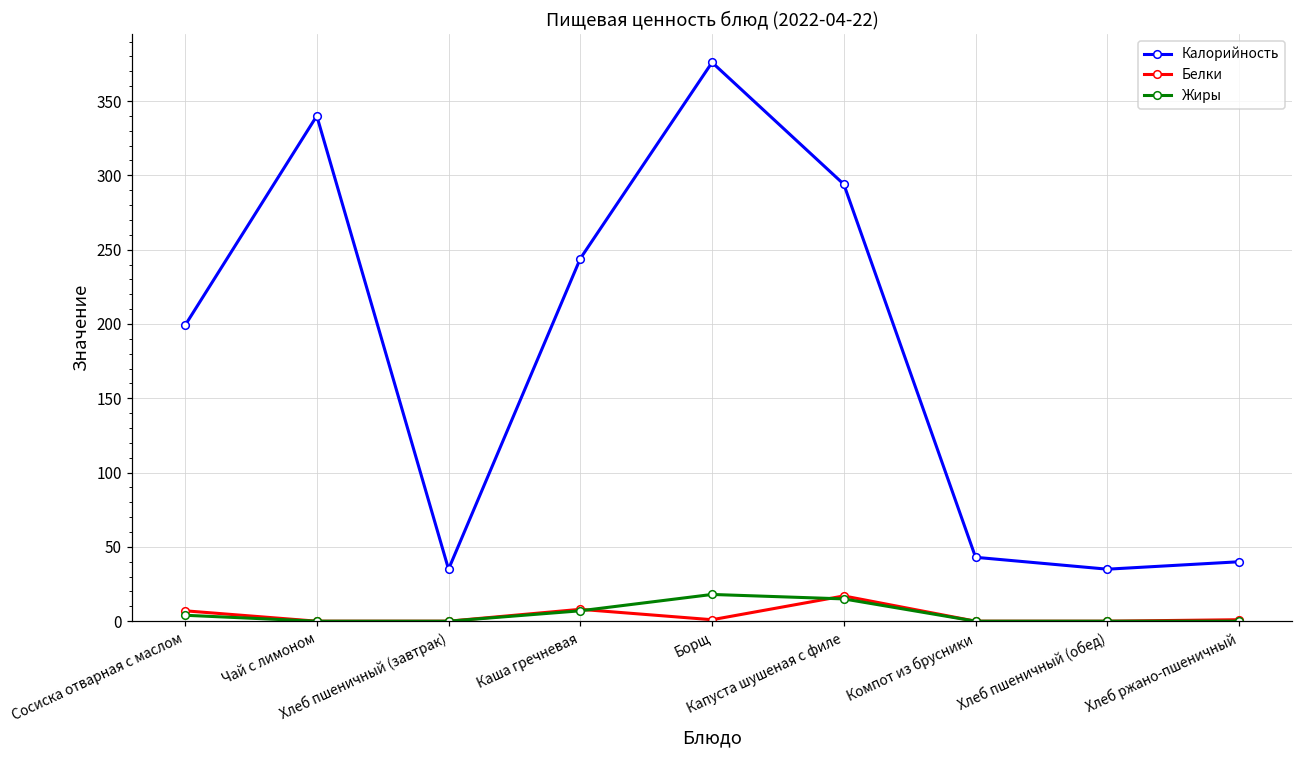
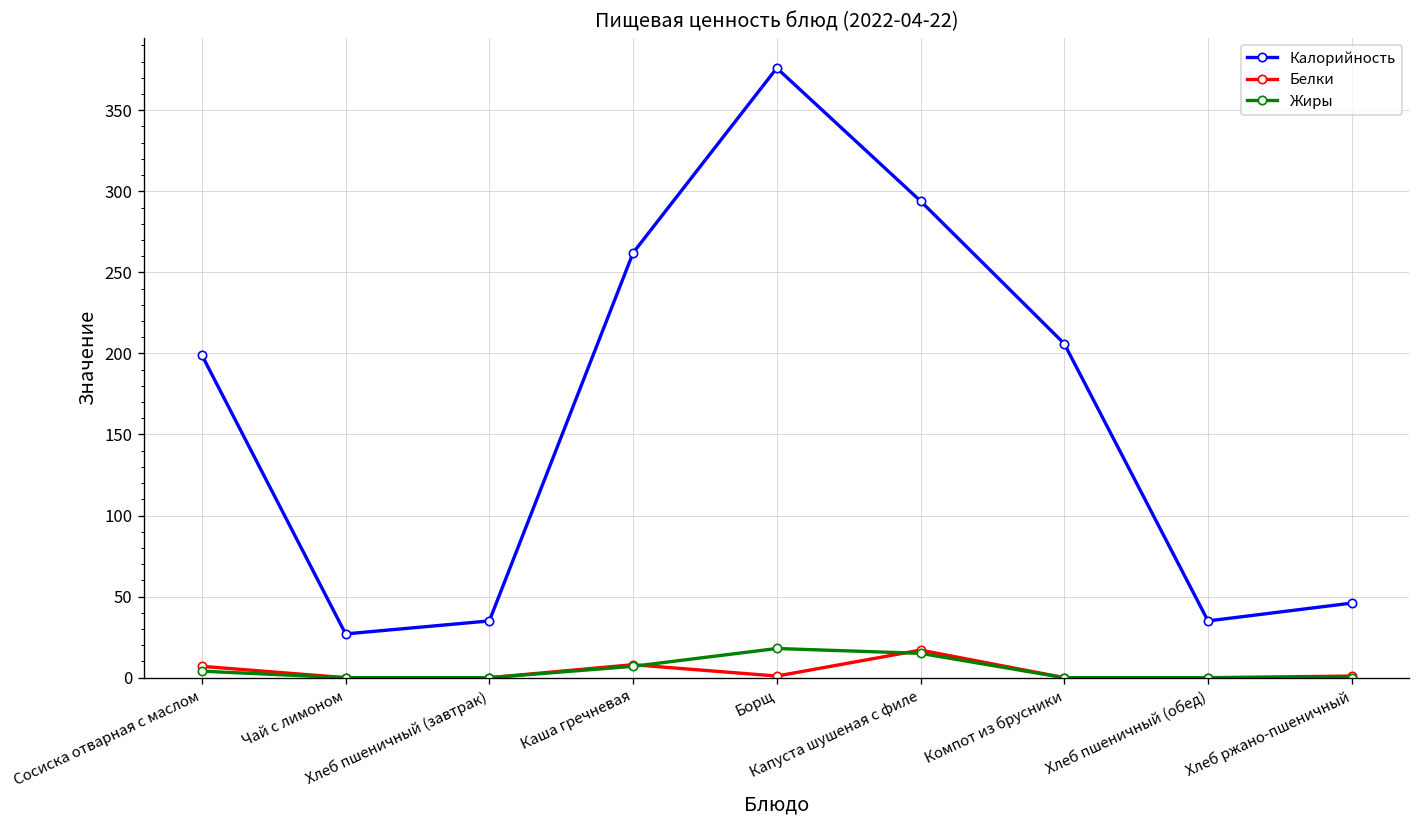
  {
    "Калорийность": {
      "Сосиска отварная с маслом": 199,
-     "Чай с лимоном": 340,
+     "Чай с лимоном": 27,
      "Хлеб пшеничный (завтрак)": 35,
-     "Каша гречневая": 244,
+     "Каша гречневая": 262,
      "Борщ": 376,
      "Капуста шушеная с филе": 294,
-     "Компот из брусники": 43,
+     "Компот из брусники": 206,
      "Хлеб пшеничный (обед)": 35,
-     "Хлеб ржано-пшеничный": 40
+     "Хлеб ржано-пшеничный": 46
    },
    "Белки": {
      "Сосиска отварная с маслом": 7,
      "Борщ": 1,
      "Капуста шушеная с филе": 17
    },
    "Жиры": {
      "Сосиска отварная с маслом": 4,
      "Борщ": 18,
      "Капуста шушеная с филе": 15
    }
  }
